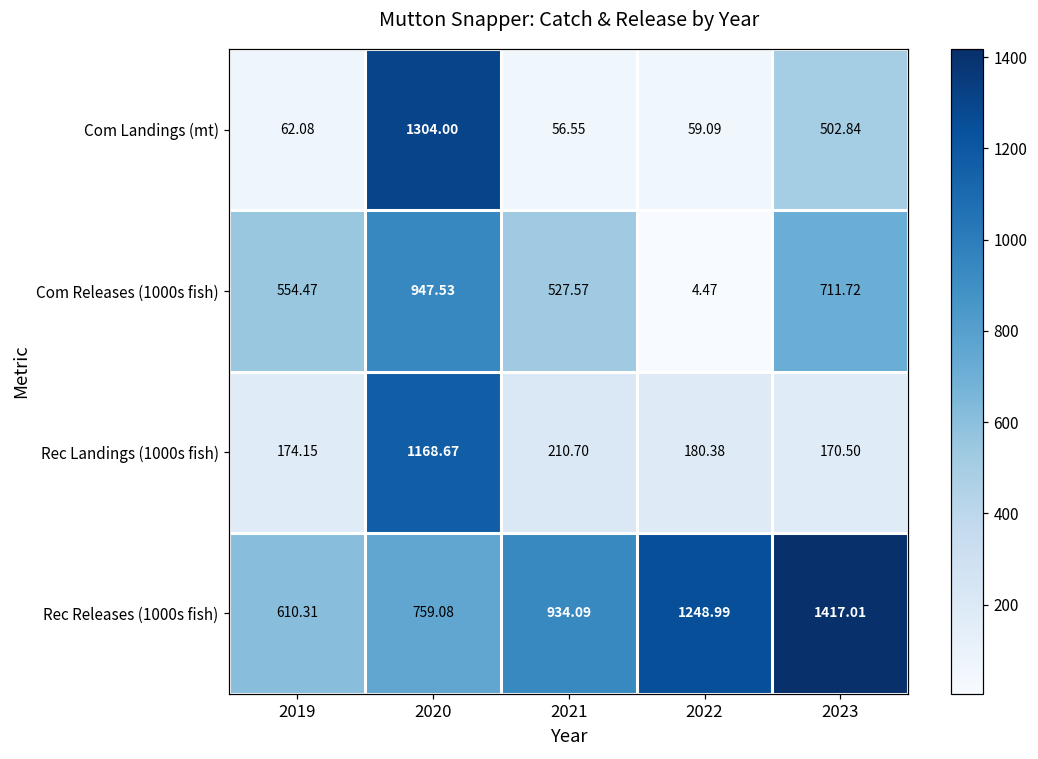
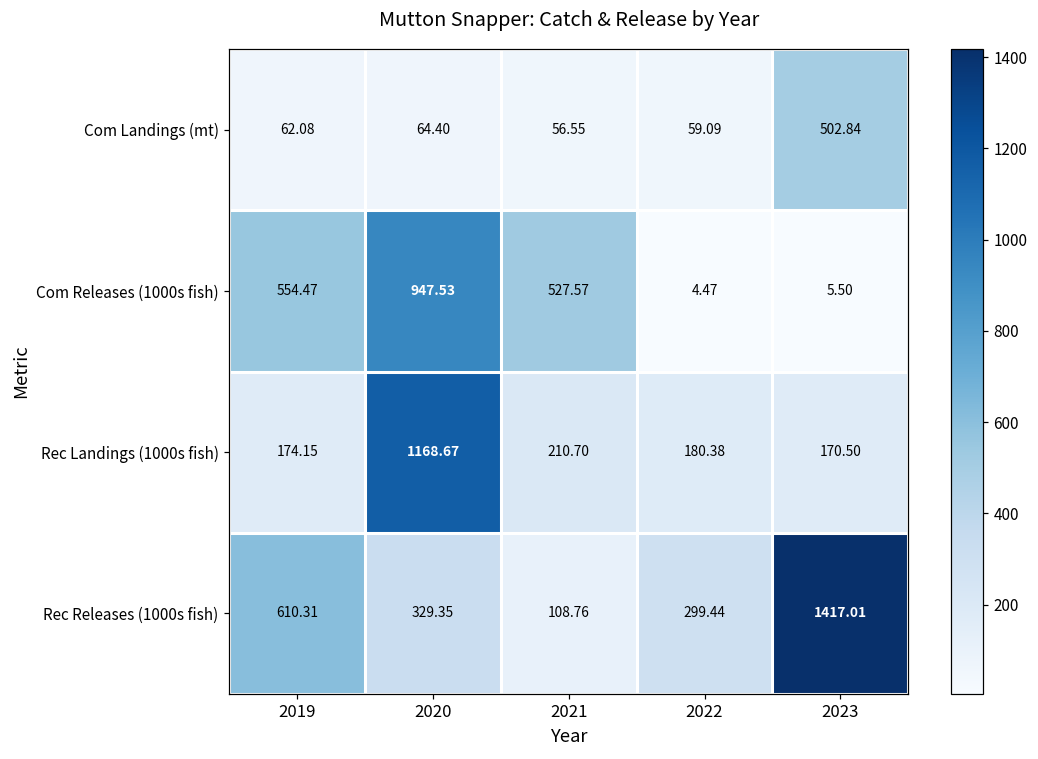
  {
    "Com Landings (mt)": {
      "2019": 62.08,
-     "2020": 1304.00,
+     "2020": 64.40,
      "2021": 56.55,
      "2022": 59.09,
      "2023": 502.84
    },
    "Com Releases (1000s fish)": {
      "2019": 554.47,
      "2020": 947.53,
      "2021": 527.57,
      "2022": 4.47,
-     "2023": 711.72
+     "2023": 5.50
    },
    "Rec Landings (1000s fish)": {
      "2019": 174.15,
      "2020": 1168.67,
      "2021": 210.70,
      "2022": 180.38,
      "2023": 170.50
    },
    "Rec Releases (1000s fish)": {
      "2019": 610.31,
-     "2020": 759.08,
-     "2021": 934.09,
-     "2022": 1248.99,
+     "2020": 329.35,
+     "2021": 108.76,
+     "2022": 299.44,
      "2023": 1417.01
    }
  }
